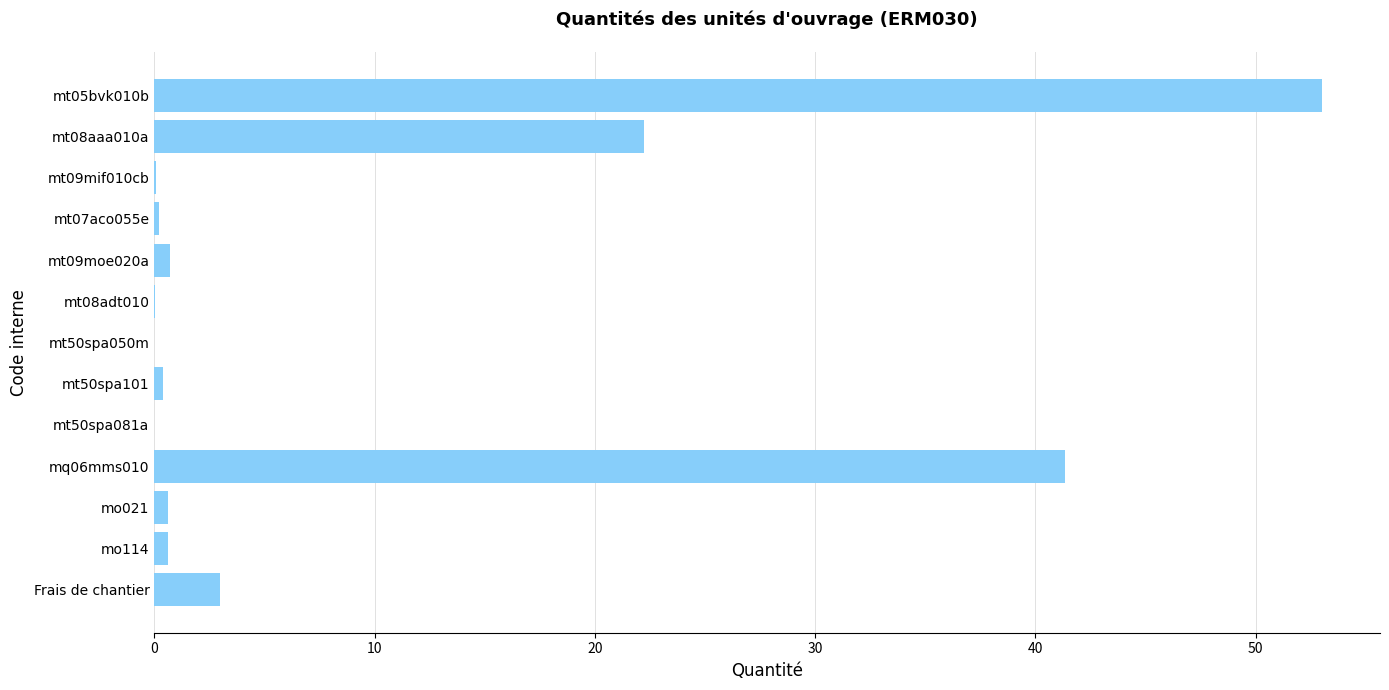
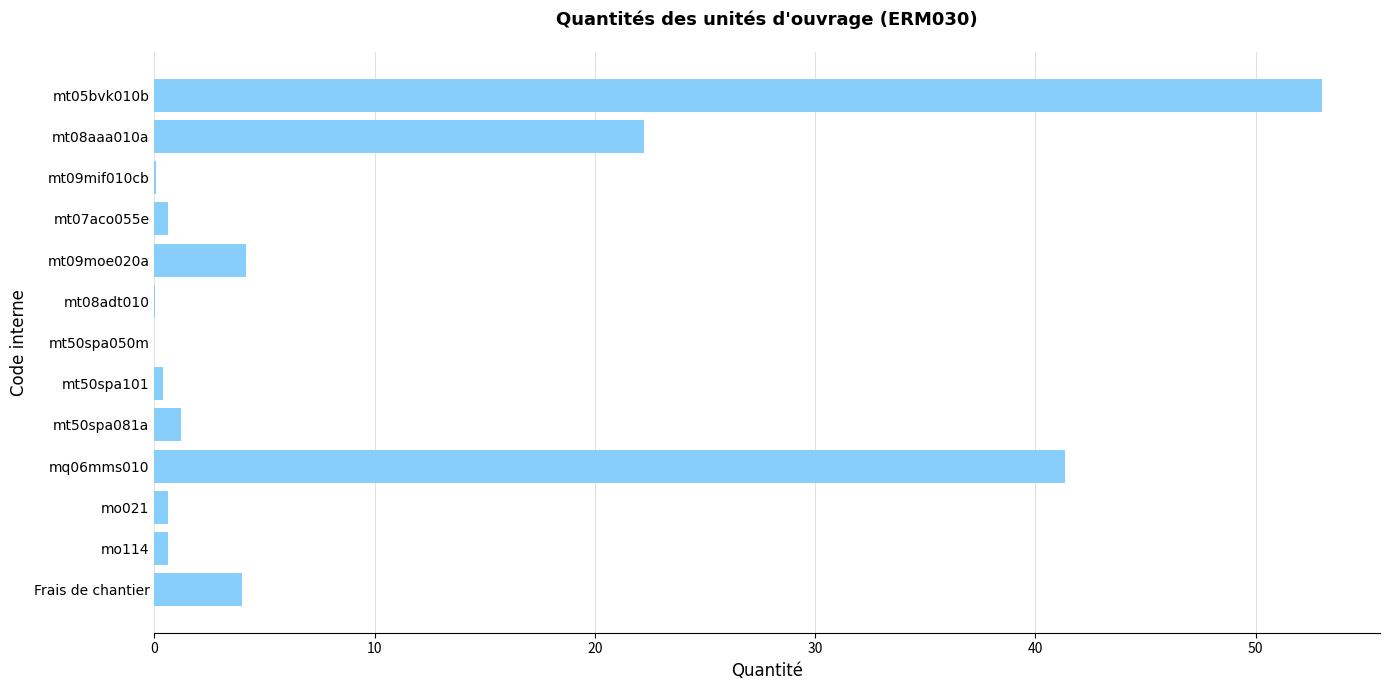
  {
    "mt05bvk010b": 53.0,
    "mt08aaa010a": 22.3,
-   "mt07aco055e": 0.2,
-   "mt09moe020a": 0.7,
+   "mt07aco055e": 0.6,
+   "mt09moe020a": 4.2,
    "mt50spa101": 0.4,
-   "mt50spa081a": 0.0,
+   "mt50spa081a": 1.2,
    "mq06mms010": 41.4,
    "mo021": 0.6,
    "mo114": 0.6,
-   "Frais de chantier": 3
+   "Frais de chantier": 4
  }
